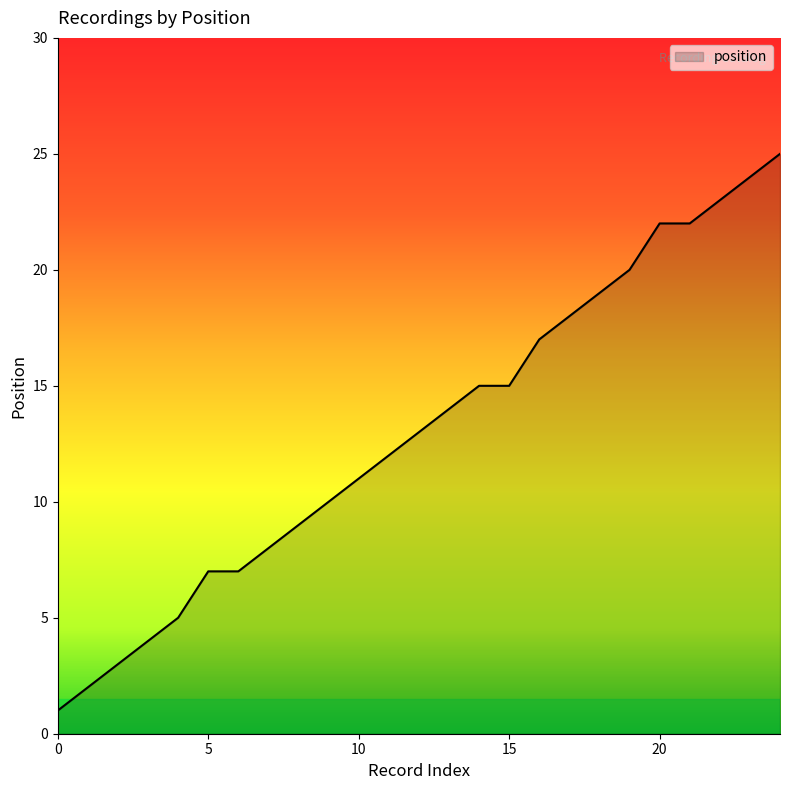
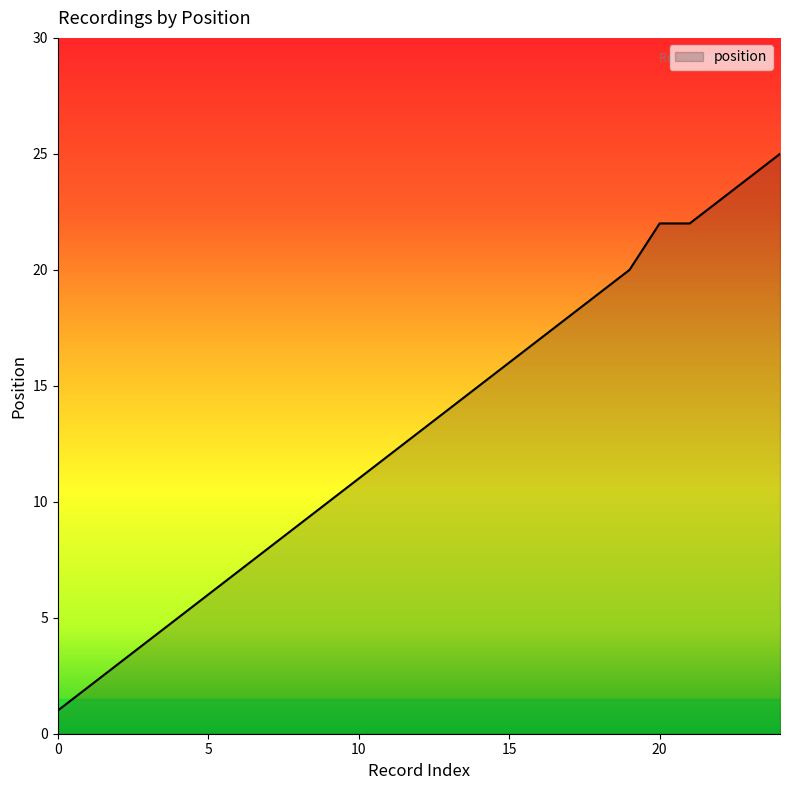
  {
    "0": 1,
-   "5": 7,
+   "5": 6,
    "10": 11,
-   "15": 15,
+   "15": 16,
    "20": 22
  }
